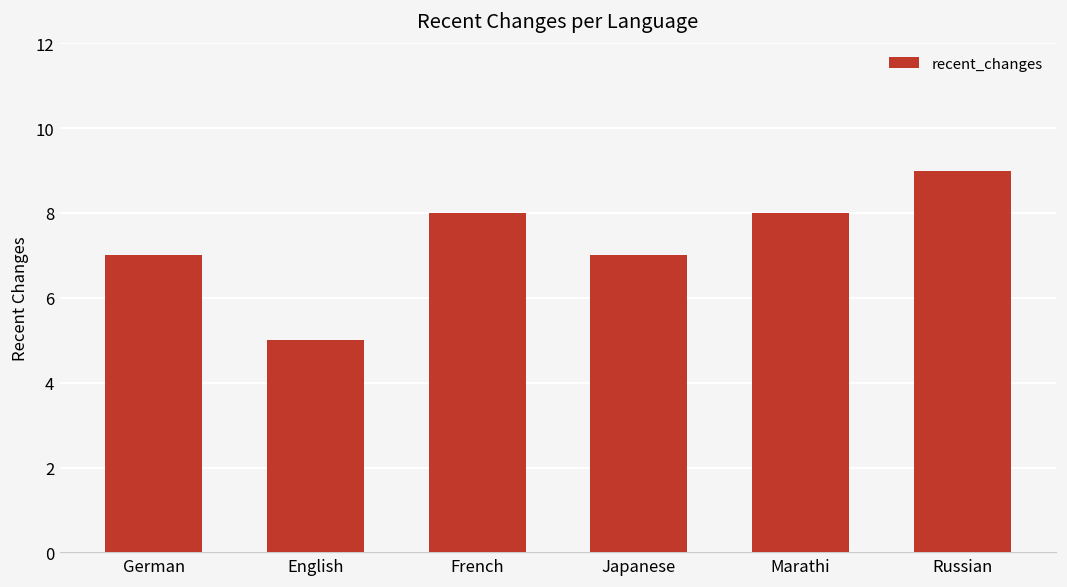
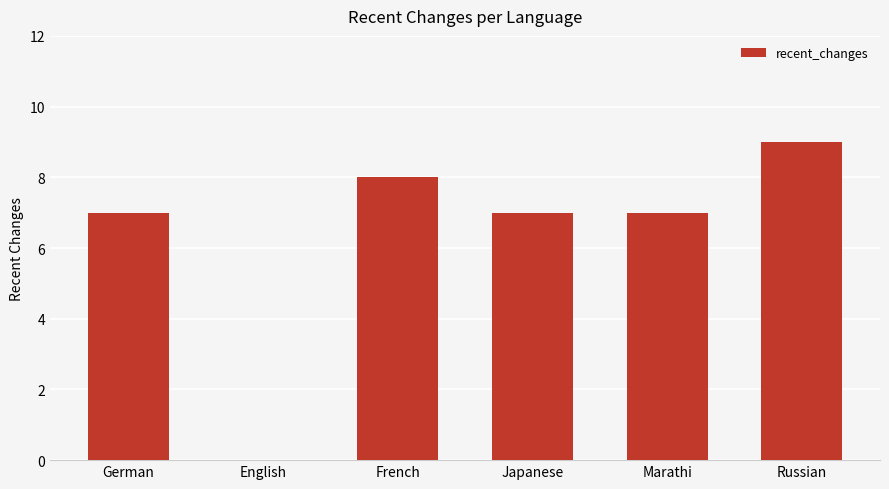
  {
    "German": 7,
-   "English": 5,
+   "English": 0,
    "French": 8,
    "Japanese": 7,
-   "Marathi": 8,
+   "Marathi": 7,
    "Russian": 9
  }
